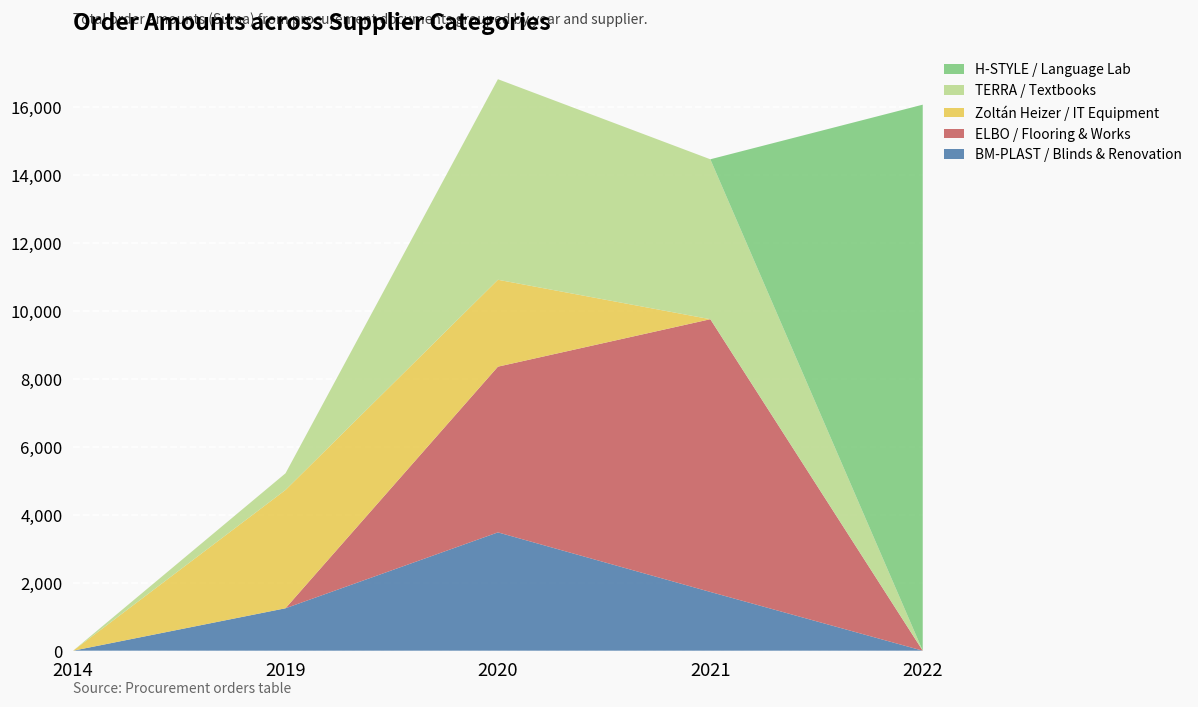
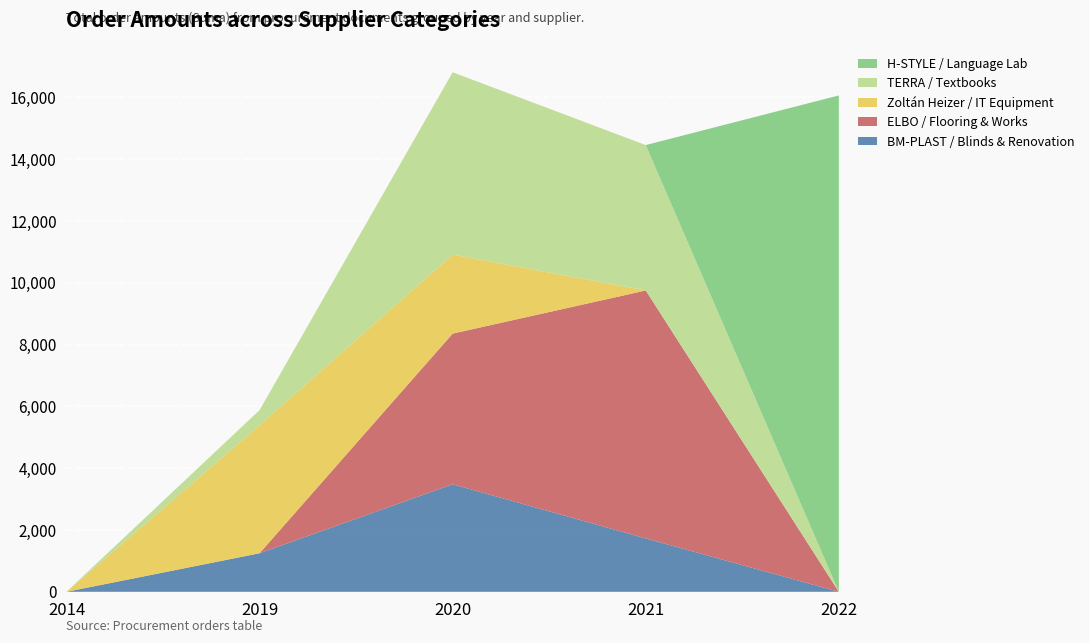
  {
    "BM-PLAST / Blinds & Renovation": {
      "2020": "3,500",
      "2021": "1,700"
    },
    "ELBO / Flooring & Works": {
      "2020": "4,900"
    },
    "Zoltán Heizer / IT Equipment": {
-     "2019": "3,500",
+     "2019": "4,100",
      "2020": "2,600"
    },
    "H-STYLE / Language Lab": {
      "2022": "16,100"
    }
  }
